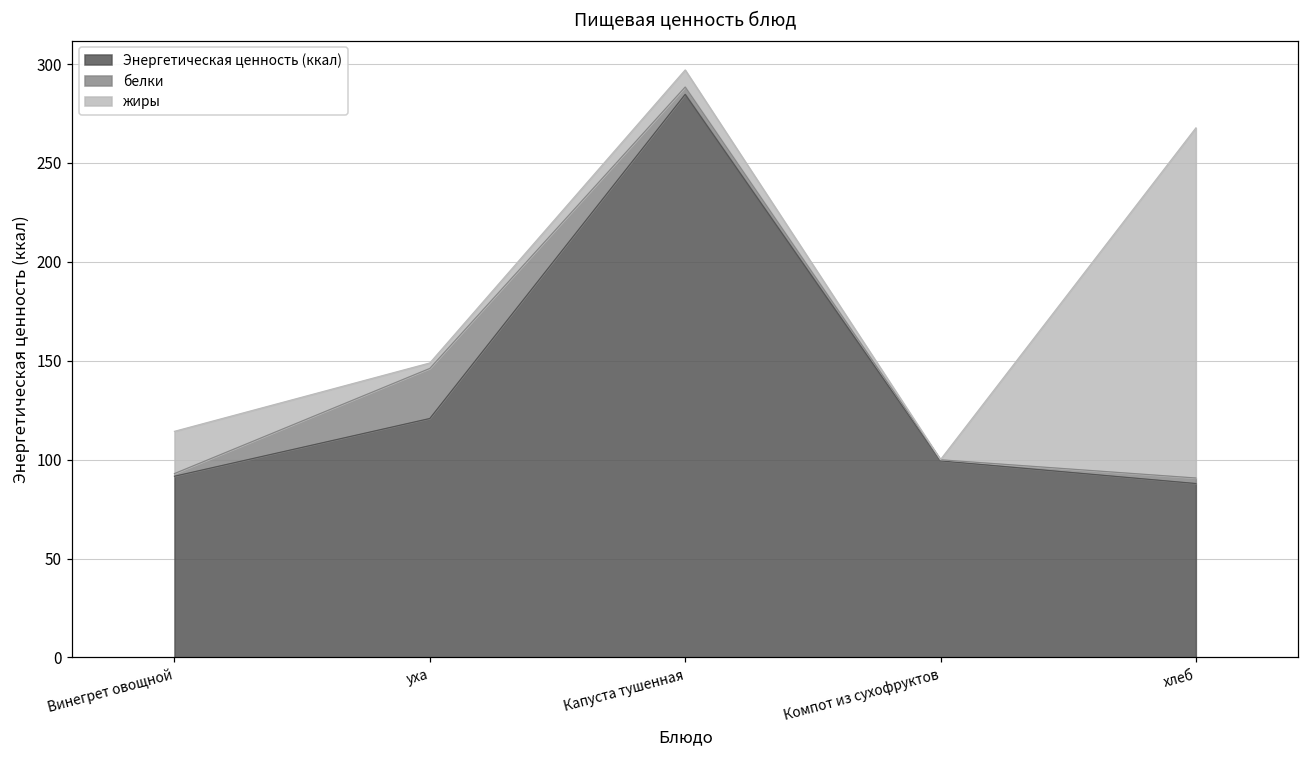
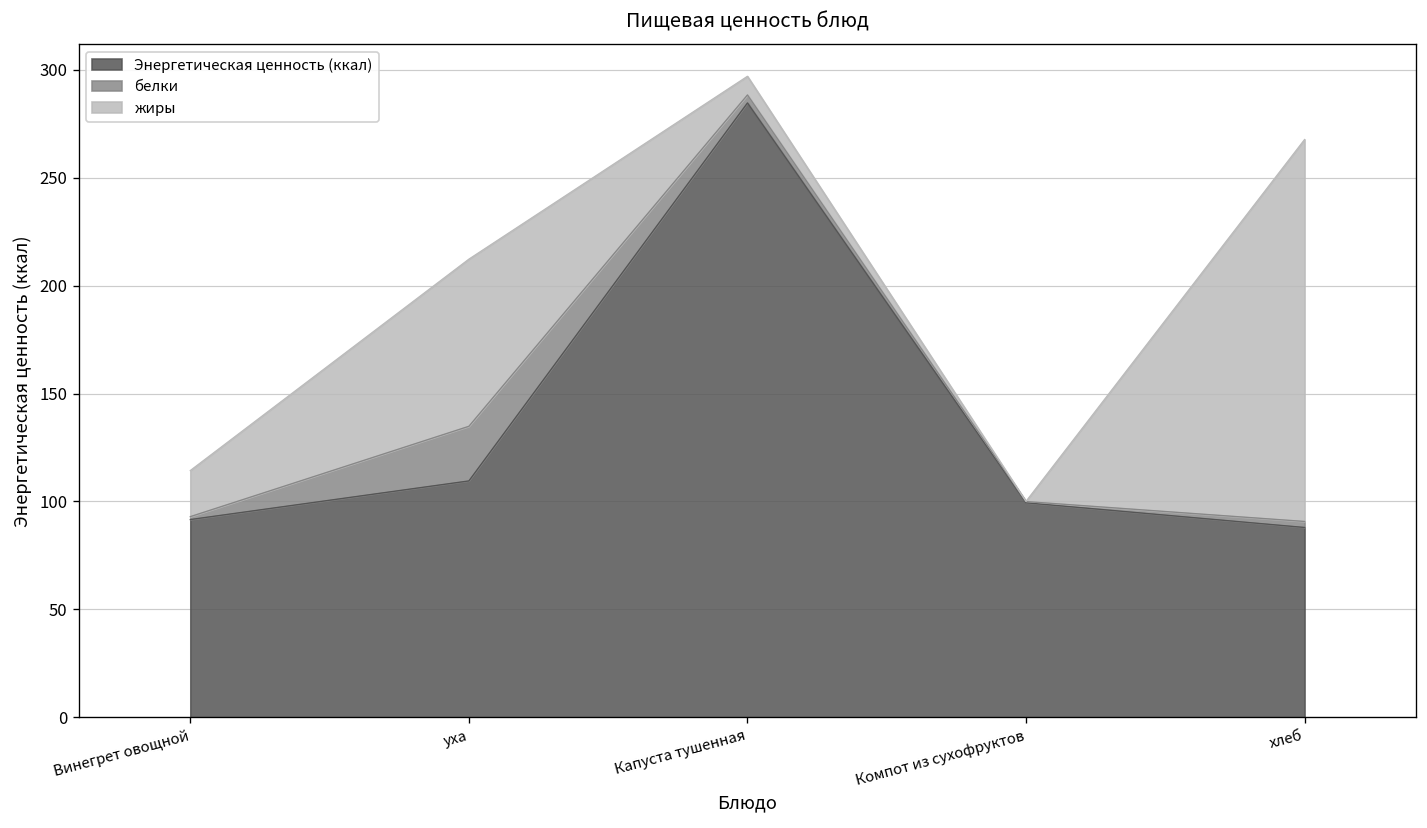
  {
    "Энергетическая ценность (ккал)": {
-     "уха": 121,
+     "уха": 110,
      "Капуста тушенная": 285,
      "хлеб": 88
    },
    "белки": {
      "уха": 25,
      "Капуста тушенная": 4,
      "хлеб": 3
    },
    "жиры": {
      "Винегрет овощной": 21,
-     "уха": 3,
+     "уха": 77,
      "Капуста тушенная": 9,
      "хлеб": 177
    }
  }
